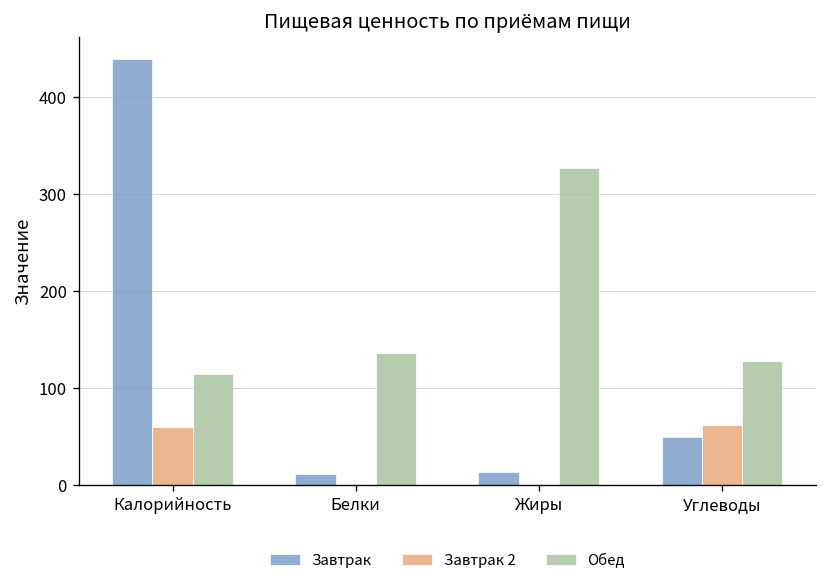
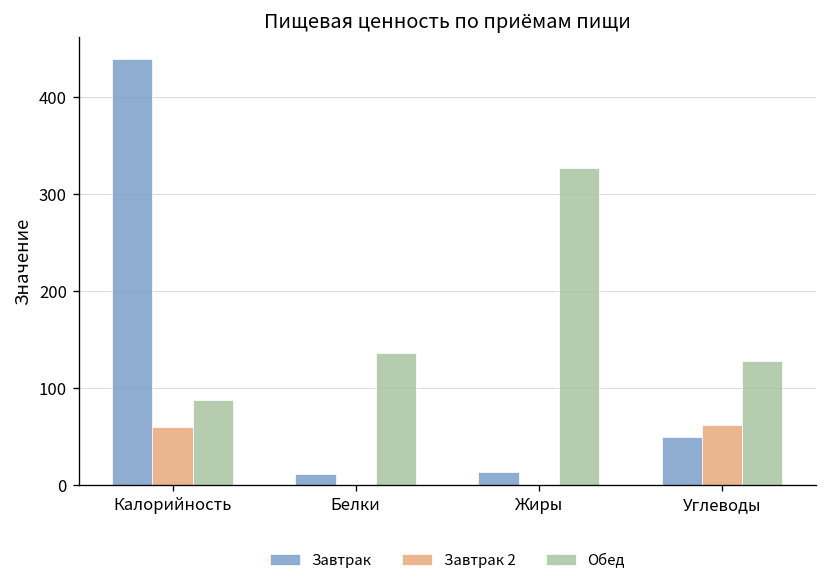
  {
    "Завтрак": {
      "Калорийность": 440,
      "Белки": 10,
      "Жиры": 10,
      "Углеводы": 50
    },
    "Завтрак 2": {
      "Калорийность": 60,
      "Белки": 0,
      "Жиры": 0,
      "Углеводы": 60
    },
    "Обед": {
-     "Калорийность": 120,
+     "Калорийность": 90,
      "Белки": 140,
      "Жиры": 330,
      "Углеводы": 130
    }
  }
